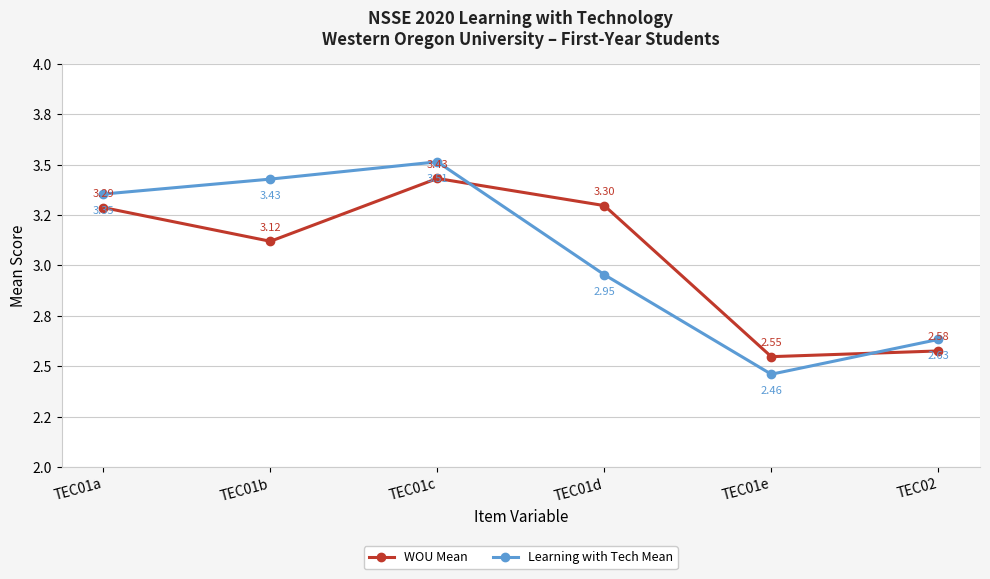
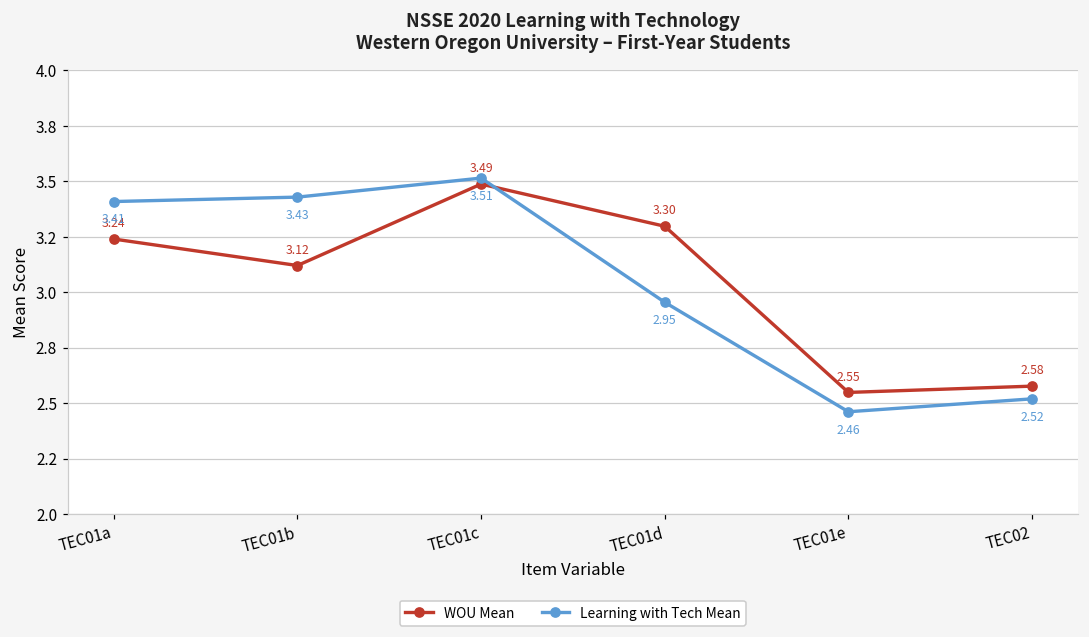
  {
    "WOU Mean": {
-     "TEC01a": 3.29,
+     "TEC01a": 3.24,
      "TEC01b": 3.12,
-     "TEC01c": 3.43,
+     "TEC01c": 3.49,
      "TEC01d": 3.30,
      "TEC01e": 2.55
    },
    "Learning with Tech Mean": {
-     "TEC01a": 3.35,
+     "TEC01a": 3.41,
      "TEC01b": 3.43,
      "TEC01d": 2.95,
      "TEC01e": 2.46,
-     "TEC02": 2.63
+     "TEC02": 2.52
    }
  }
